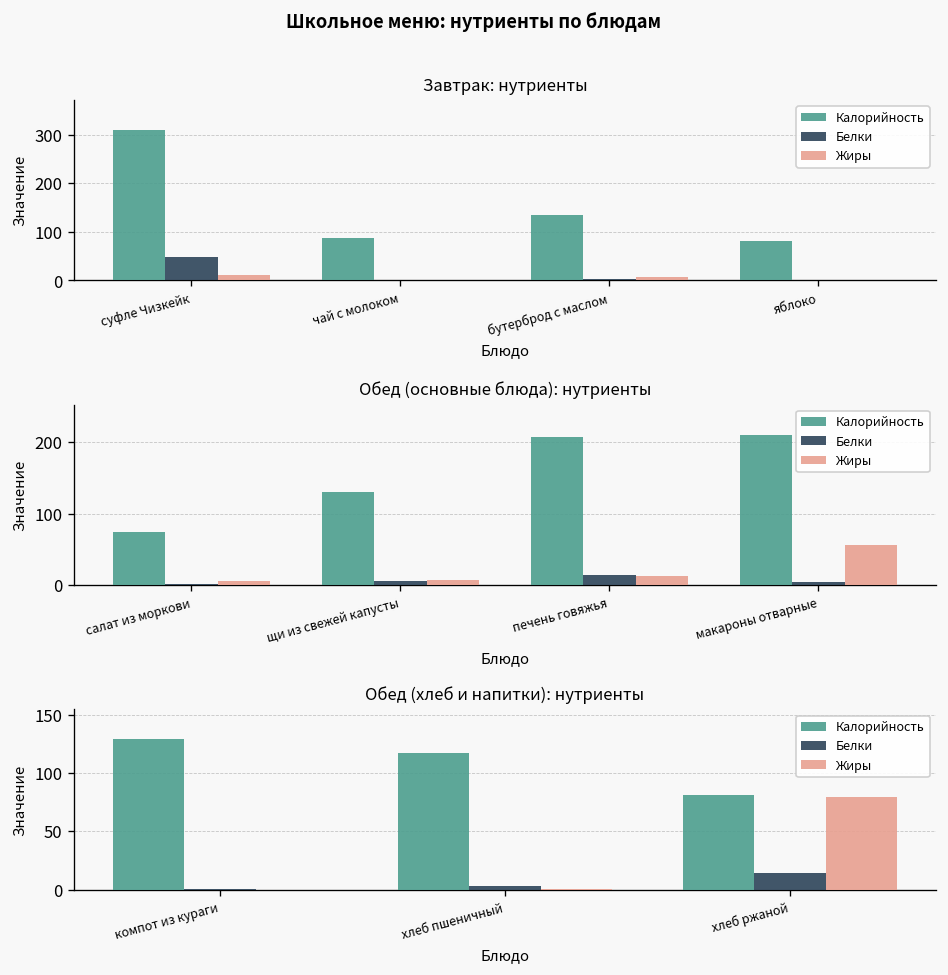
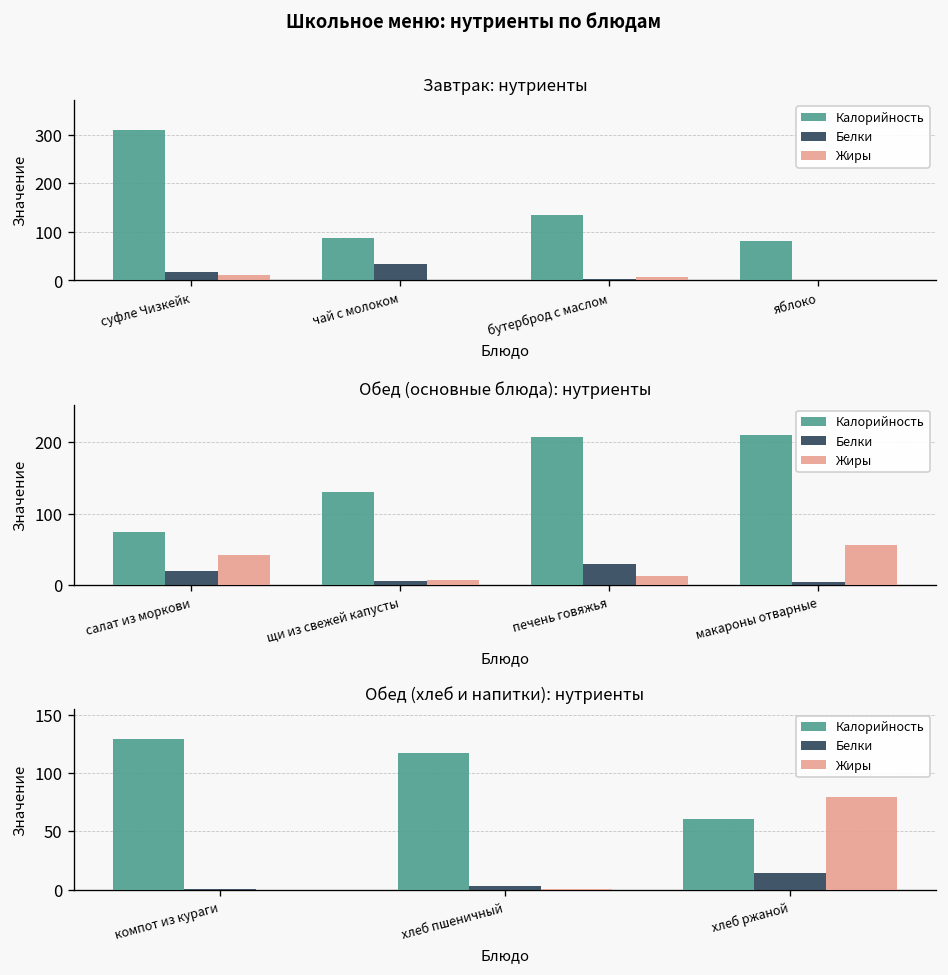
  {
    "Завтрак: нутриенты": {
      "Калорийность": {
        "суфле Чизкейк": 310,
        "чай с молоком": 90,
        "бутерброд с маслом": 130,
        "яблоко": 80
      },
      "Белки": {
-       "суфле Чизкейк": 50,
-       "чай с молоком": 0
+       "суфле Чизкейк": 20,
+       "чай с молоком": 30
      },
      "Жиры": {
        "суфле Чизкейк": 10,
        "чай с молоком": 0,
        "бутерброд с маслом": 10,
        "яблоко": 0
      }
    },
    "Обед (основные блюда): нутриенты": {
      "Калорийность": {
        "салат из моркови": 70,
        "щи из свежей капусты": 130,
        "печень говяжья": 210,
        "макароны отварные": 210
      },
      "Белки": {
-       "салат из моркови": 0,
+       "салат из моркови": 20,
        "щи из свежей капусты": 10,
-       "печень говяжья": 10
+       "печень говяжья": 30
      },
      "Жиры": {
-       "салат из моркови": 10,
+       "салат из моркови": 40,
        "щи из свежей капусты": 10,
        "печень говяжья": 10,
        "макароны отварные": 60
      }
    },
    "Обед (хлеб и напитки): нутриенты": {
      "Калорийность": {
        "компот из кураги": 130,
        "хлеб пшеничный": 120,
-       "хлеб ржаной": 80
+       "хлеб ржаной": 60
      },
      "Белки": {
        "хлеб пшеничный": 0,
        "хлеб ржаной": 10
      },
      "Жиры": {
        "компот из кураги": 0,
        "хлеб ржаной": 80
      }
    }
  }
